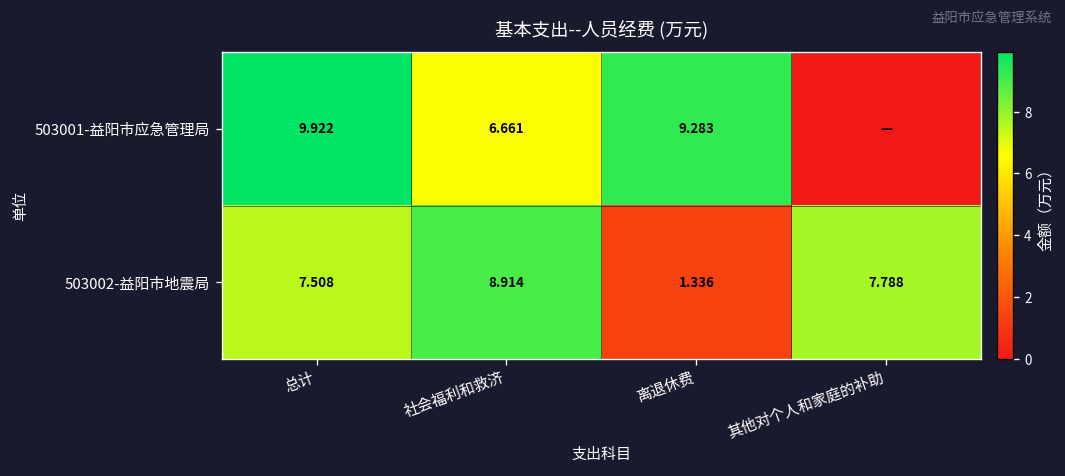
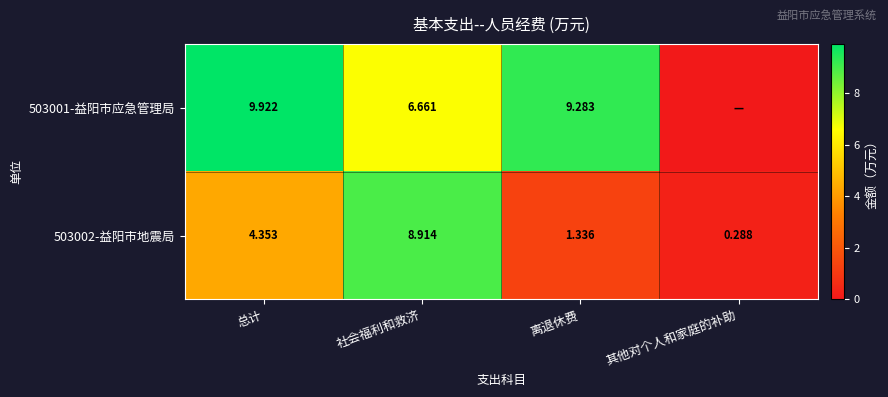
  {
    "503001-益阳市应急管理局": {
      "总计": 9.922,
      "社会福利和救济": 6.661,
      "离退休费": 9.283
    },
    "503002-益阳市地震局": {
-     "总计": 7.508,
+     "总计": 4.353,
      "社会福利和救济": 8.914,
      "离退休费": 1.336,
-     "其他对个人和家庭的补助": 7.788
+     "其他对个人和家庭的补助": 0.288
    }
  }
